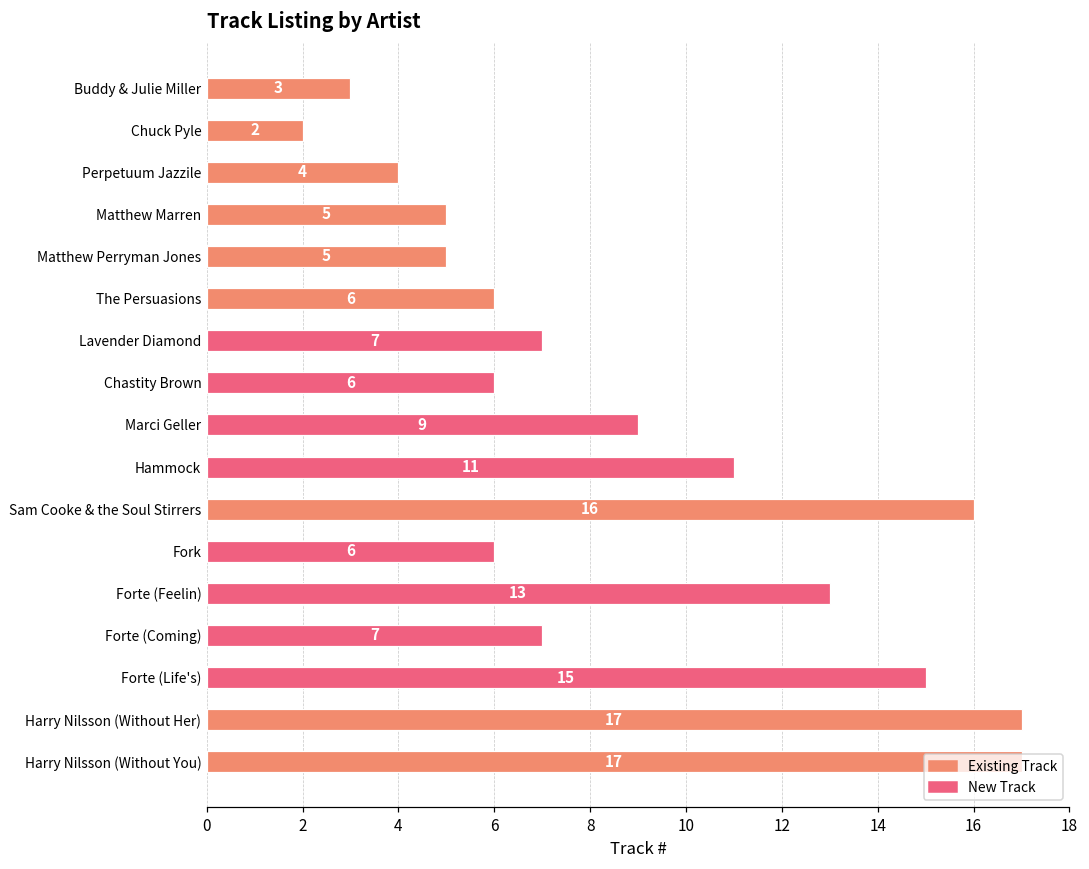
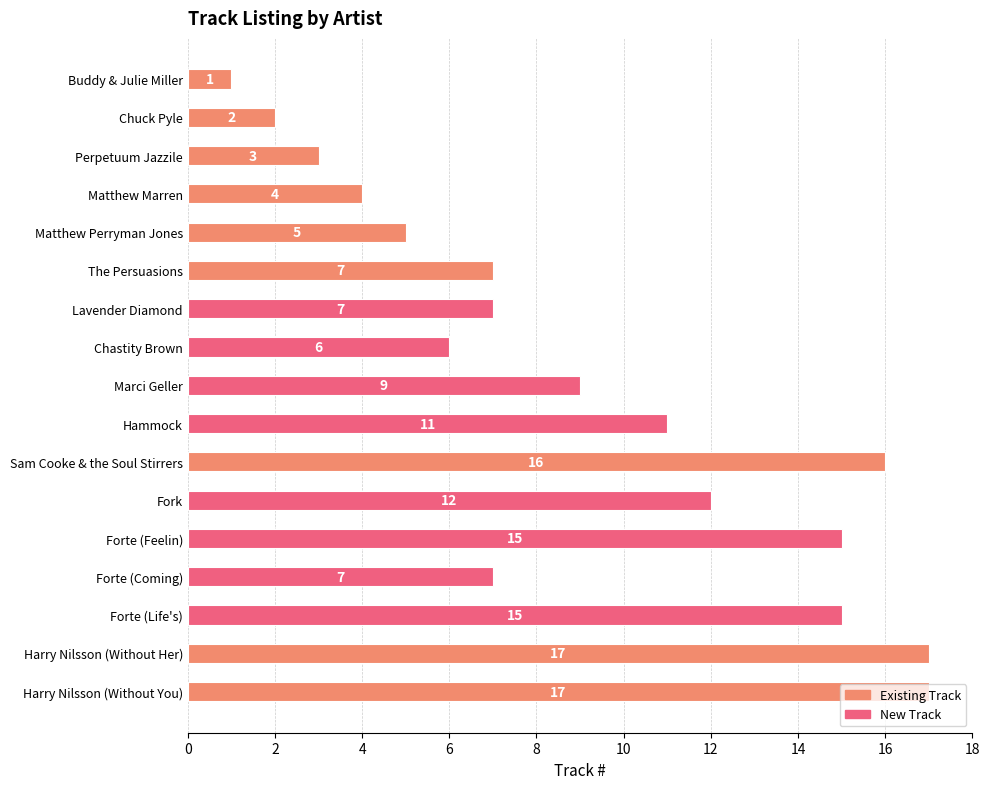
  {
-   "Buddy & Julie Miller": 3,
+   "Buddy & Julie Miller": 1,
    "Chuck Pyle": 2,
-   "Perpetuum Jazzile": 4,
-   "Matthew Marren": 5,
+   "Perpetuum Jazzile": 3,
+   "Matthew Marren": 4,
    "Matthew Perryman Jones": 5,
-   "The Persuasions": 6,
+   "The Persuasions": 7,
    "Lavender Diamond": 7,
    "Chastity Brown": 6,
    "Marci Geller": 9,
    "Hammock": 11,
    "Sam Cooke & the Soul Stirrers": 16,
-   "Fork": 6,
-   "Forte (Feelin)": 13,
+   "Fork": 12,
+   "Forte (Feelin)": 15,
    "Forte (Coming)": 7,
    "Forte (Life's)": 15,
    "Harry Nilsson (Without Her)": 17
  }
